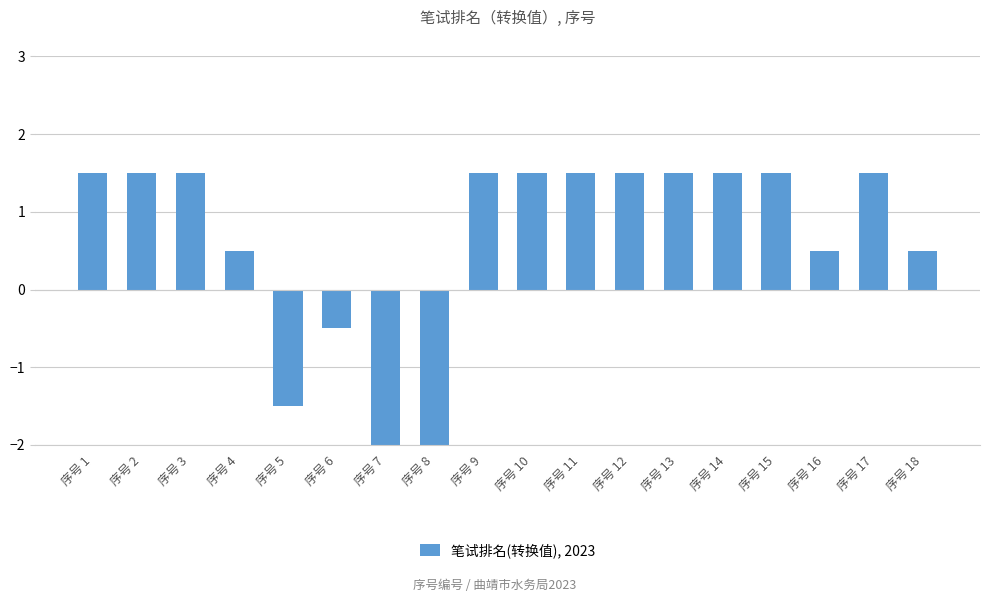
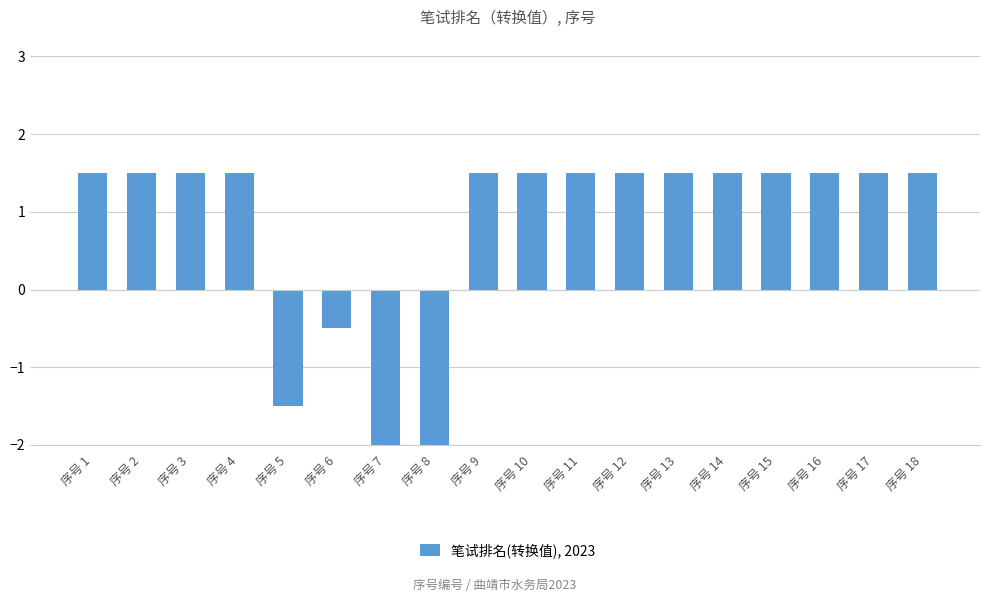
  {
    "序号 1": 1.5,
    "序号 2": 1.5,
    "序号 3": 1.5,
-   "序号 4": 0.5,
+   "序号 4": 1.5,
    "序号 5": -1.5,
    "序号 6": -0.5,
    "序号 9": 1.5,
    "序号 10": 1.5,
    "序号 11": 1.5,
    "序号 12": 1.5,
    "序号 13": 1.5,
    "序号 14": 1.5,
    "序号 15": 1.5,
-   "序号 16": 0.5,
+   "序号 16": 1.5,
    "序号 17": 1.5,
-   "序号 18": 0.5
+   "序号 18": 1.5
  }
